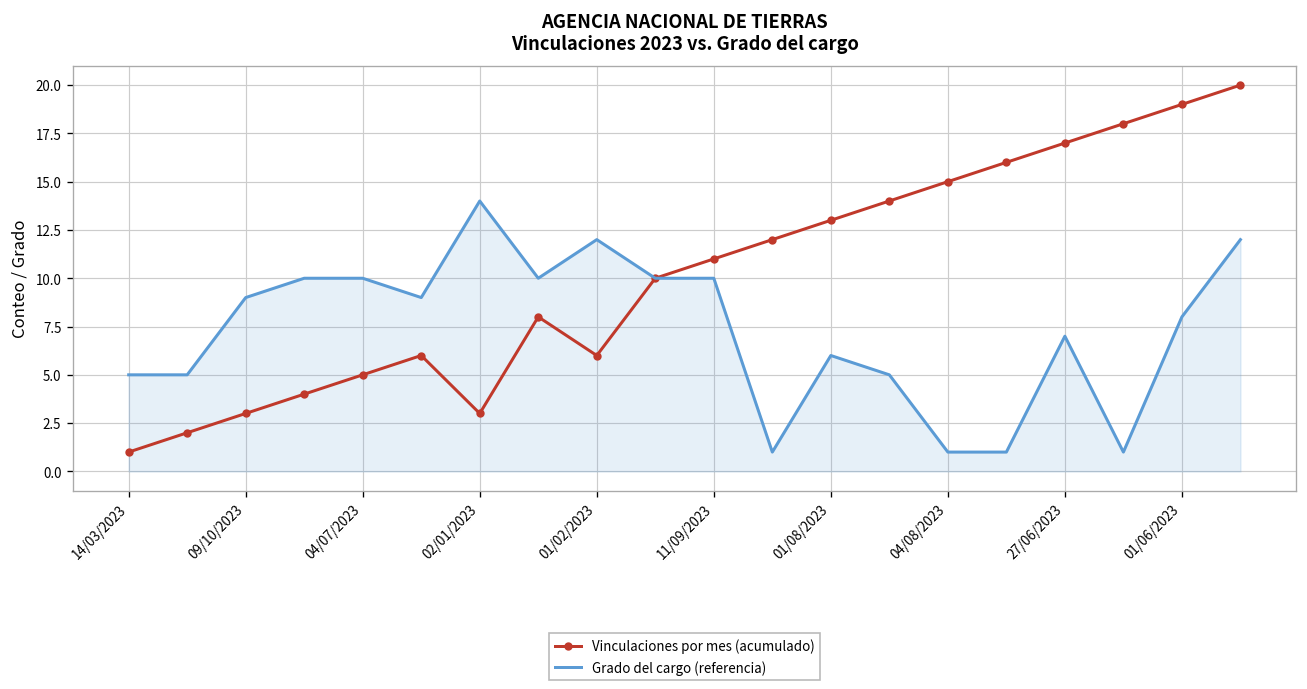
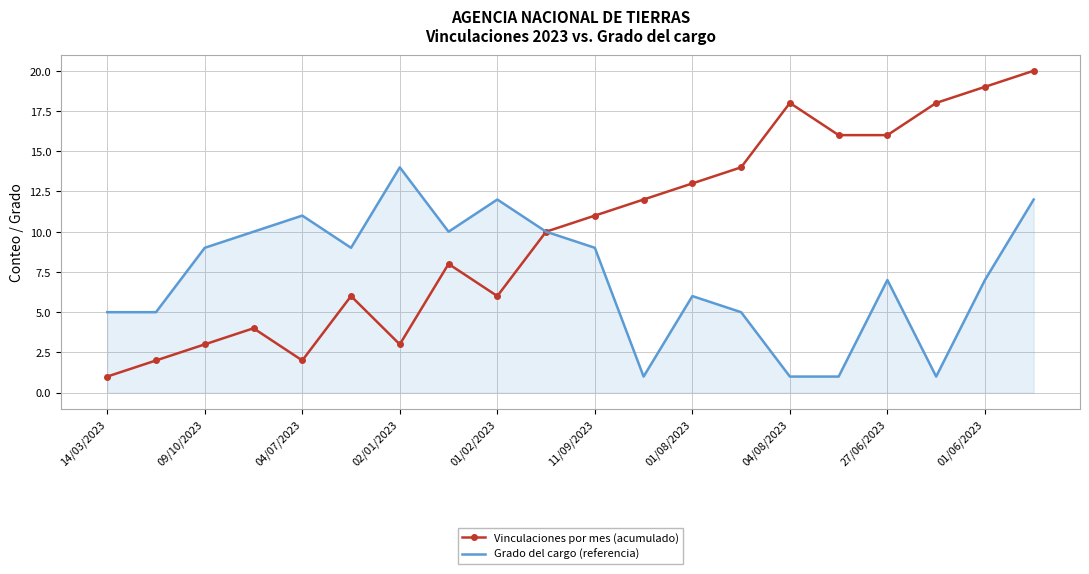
  {
    "Vinculaciones por mes (acumulado)": {
      "14/03/2023": 1,
      "09/10/2023": 3,
-     "04/07/2023": 5,
+     "04/07/2023": 2,
      "02/01/2023": 3,
      "01/02/2023": 6,
      "11/09/2023": 11,
      "01/08/2023": 13,
-     "04/08/2023": 15,
-     "27/06/2023": 17,
+     "04/08/2023": 18,
+     "27/06/2023": 16,
      "01/06/2023": 19
    },
    "Grado del cargo (referencia)": {
      "14/03/2023": 5,
      "09/10/2023": 9,
-     "04/07/2023": 10,
+     "04/07/2023": 11,
      "02/01/2023": 14,
      "01/02/2023": 12,
-     "11/09/2023": 10,
+     "11/09/2023": 9,
      "01/08/2023": 6,
      "04/08/2023": 1,
      "27/06/2023": 7,
-     "01/06/2023": 8
+     "01/06/2023": 7
    }
  }
